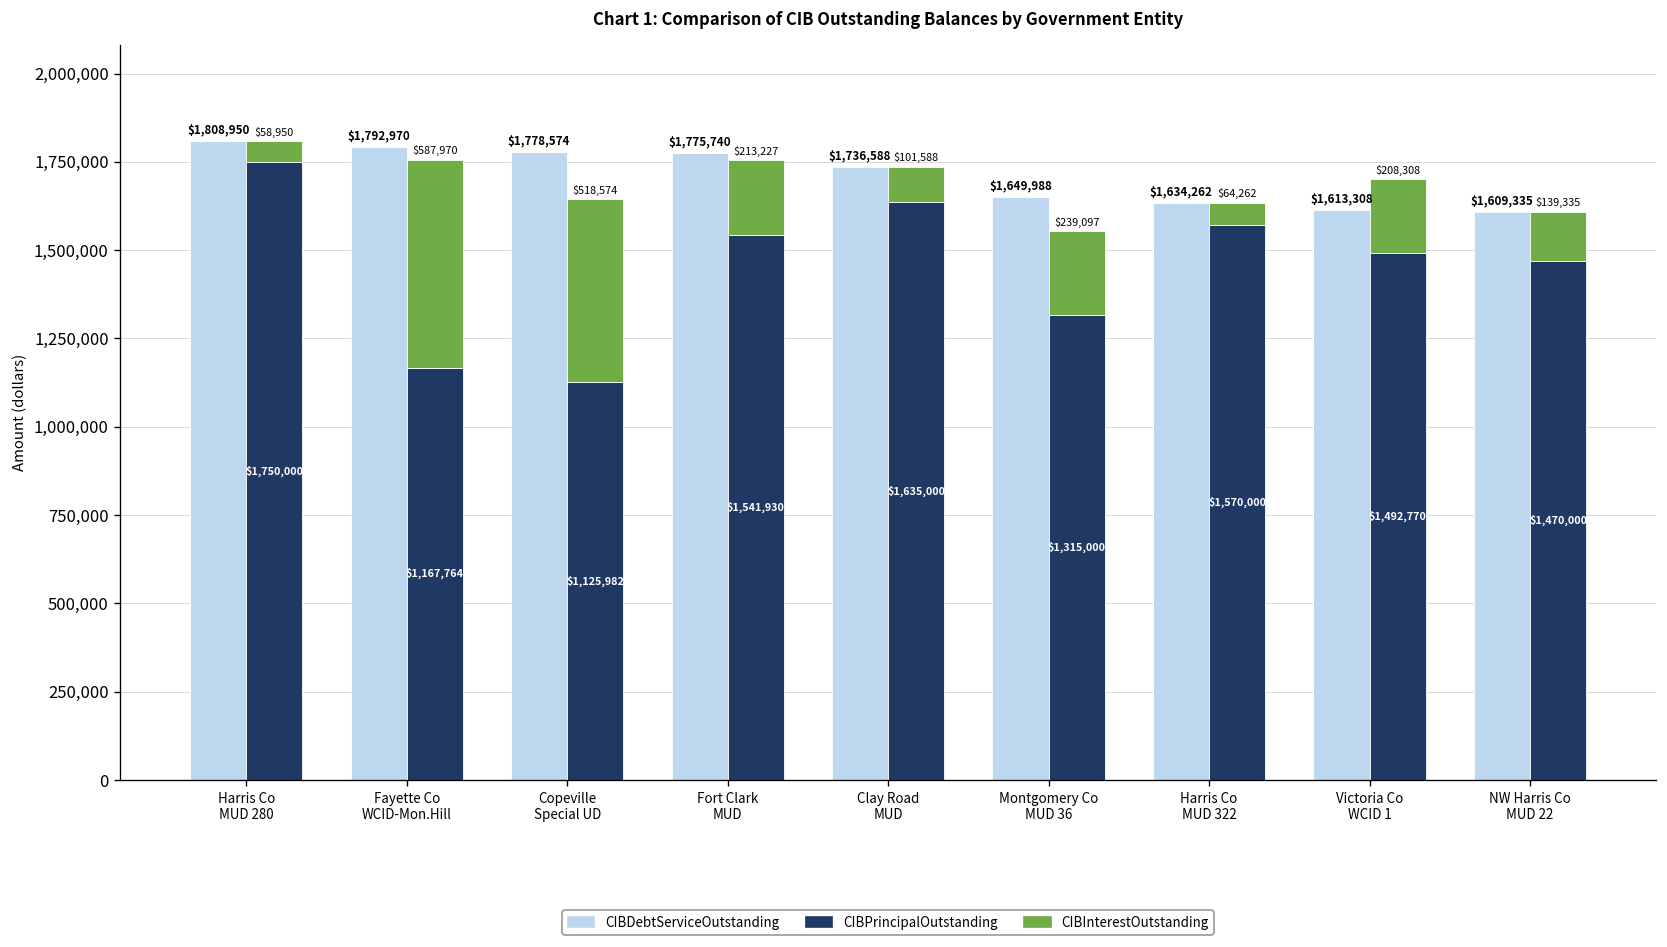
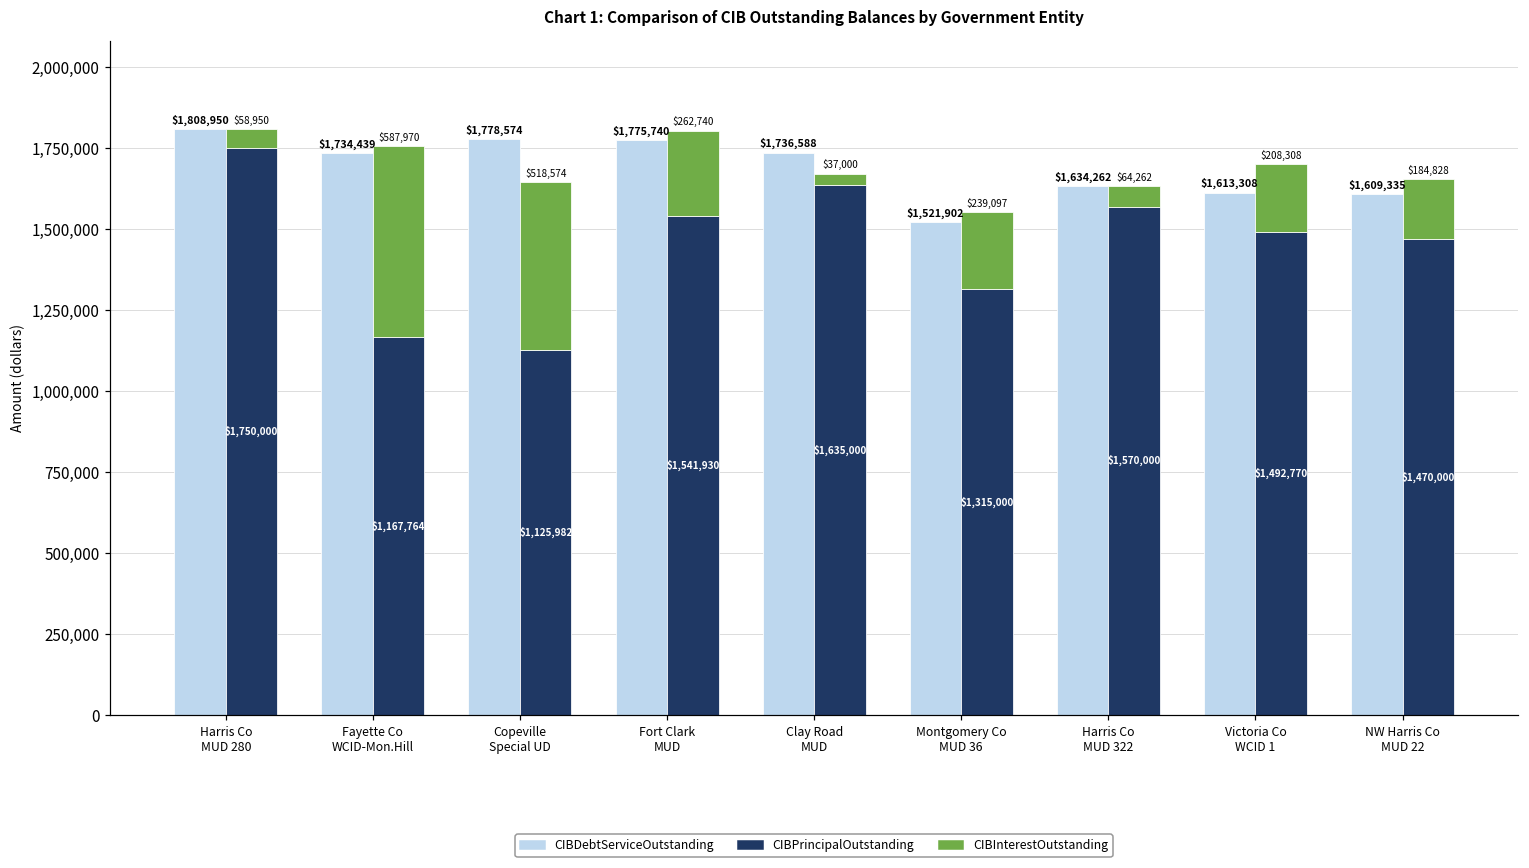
  {
    "CIBDebtServiceOutstanding": {
      "Harris Co MUD 280": "$1,808,950",
-     "Fayette Co WCID-Mon.Hill": "$1,792,970",
+     "Fayette Co WCID-Mon.Hill": "$1,734,439",
      "Copeville Special UD": "$1,778,574",
      "Fort Clark MUD": "$1,775,740",
      "Clay Road MUD": "$1,736,588",
-     "Montgomery Co MUD 36": "$1,649,988",
+     "Montgomery Co MUD 36": "$1,521,902",
      "Harris Co MUD 322": "$1,634,262",
      "Victoria Co WCID 1": "$1,613,308",
      "NW Harris Co MUD 22": "$1,609,335"
    },
    "CIBPrincipalOutstanding": {
      "Harris Co MUD 280": "$1,750,000",
      "Fayette Co WCID-Mon.Hill": "$1,167,764",
      "Copeville Special UD": "$1,125,982",
      "Fort Clark MUD": "$1,541,930",
      "Clay Road MUD": "$1,635,000",
      "Montgomery Co MUD 36": "$1,315,000",
      "Harris Co MUD 322": "$1,570,000",
      "Victoria Co WCID 1": "$1,492,770",
      "NW Harris Co MUD 22": "$1,470,000"
    },
    "CIBInterestOutstanding": {
      "Harris Co MUD 280": "$58,950",
      "Fayette Co WCID-Mon.Hill": "$587,970",
      "Copeville Special UD": "$518,574",
-     "Fort Clark MUD": "$213,227",
-     "Clay Road MUD": "$101,588",
+     "Fort Clark MUD": "$262,740",
+     "Clay Road MUD": "$37,000",
      "Montgomery Co MUD 36": "$239,097",
      "Harris Co MUD 322": "$64,262",
      "Victoria Co WCID 1": "$208,308",
-     "NW Harris Co MUD 22": "$139,335"
+     "NW Harris Co MUD 22": "$184,828"
    }
  }
